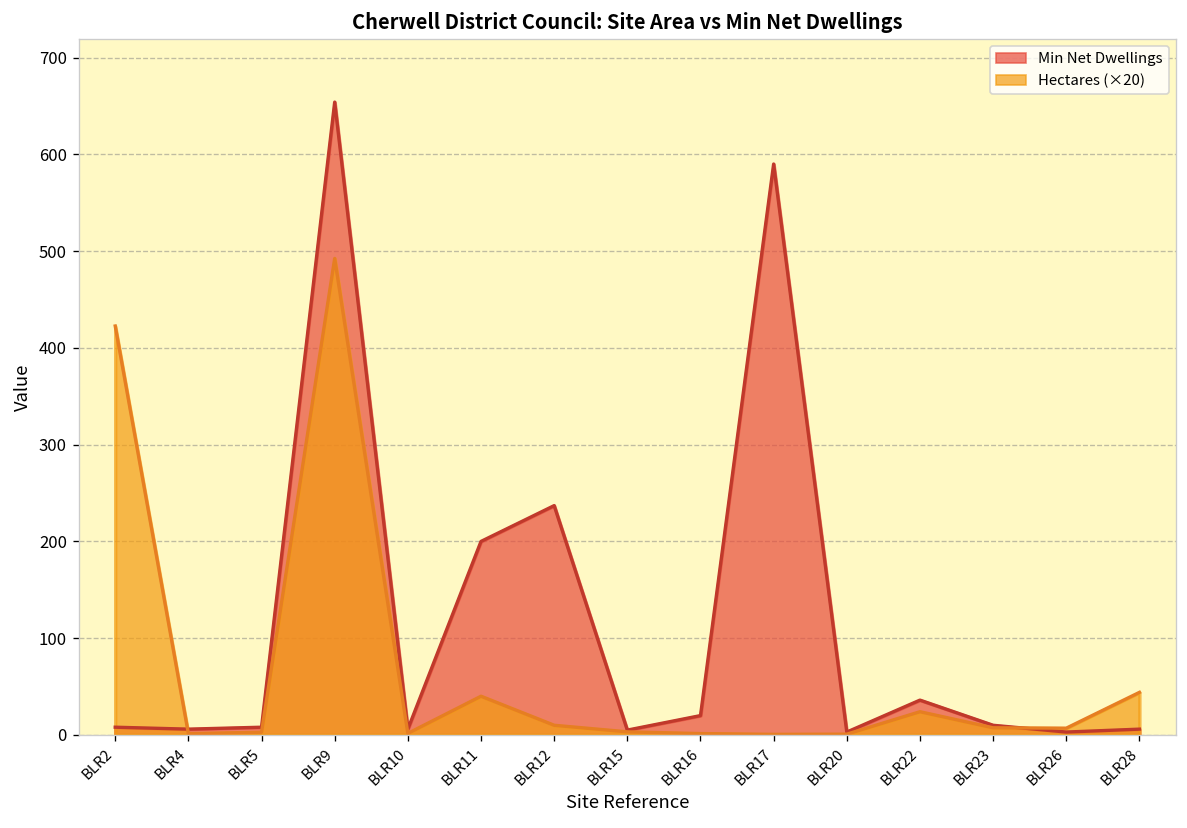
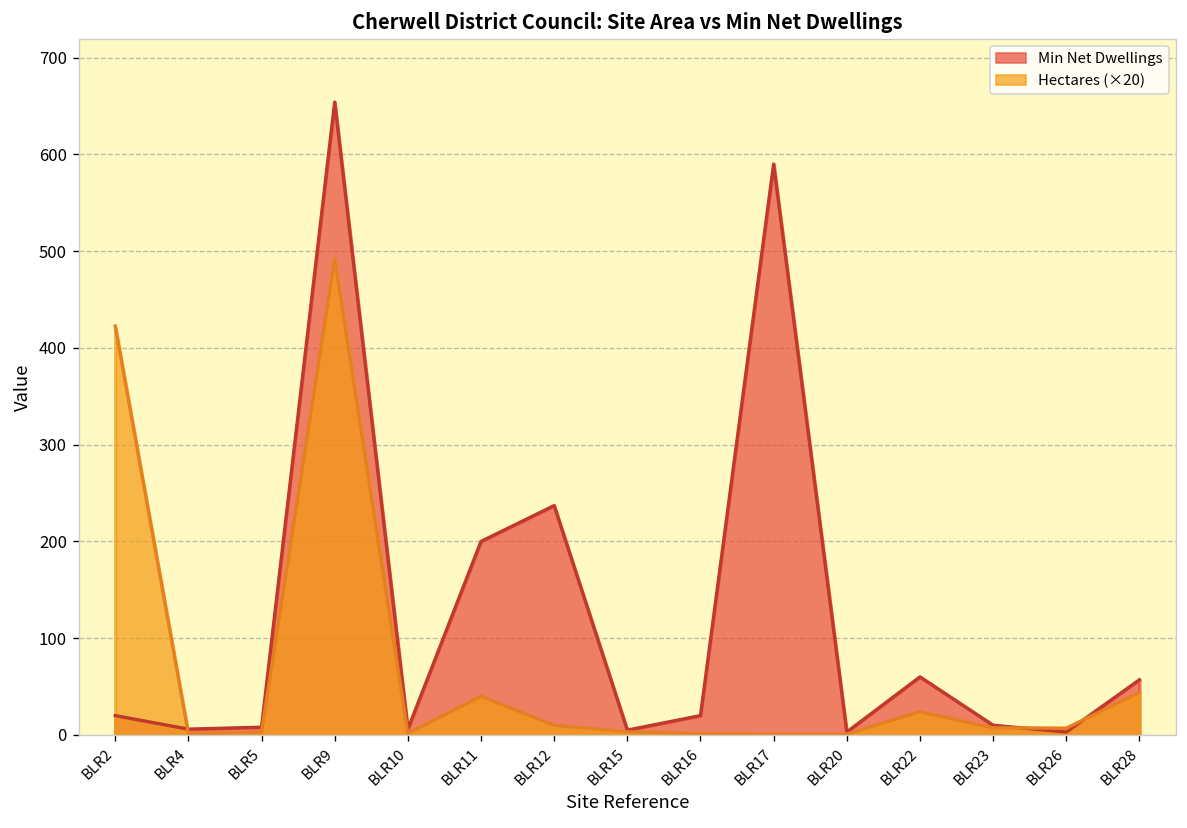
  {
    "Min Net Dwellings": {
-     "BLR2": 10,
+     "BLR2": 20,
      "BLR4": 10,
      "BLR5": 10,
      "BLR9": 650,
      "BLR10": 10,
      "BLR11": 200,
      "BLR12": 240,
      "BLR16": 20,
      "BLR17": 590,
-     "BLR22": 40,
+     "BLR22": 60,
      "BLR26": 0,
-     "BLR28": 10
+     "BLR28": 60
    },
    "Hectares (×20)": {
      "BLR2": 420,
      "BLR4": 0,
      "BLR5": 0,
      "BLR9": 490,
      "BLR10": 0,
      "BLR11": 40,
      "BLR12": 10,
      "BLR16": 0,
      "BLR17": 0,
      "BLR22": 20,
      "BLR26": 10,
      "BLR28": 40
    }
  }
